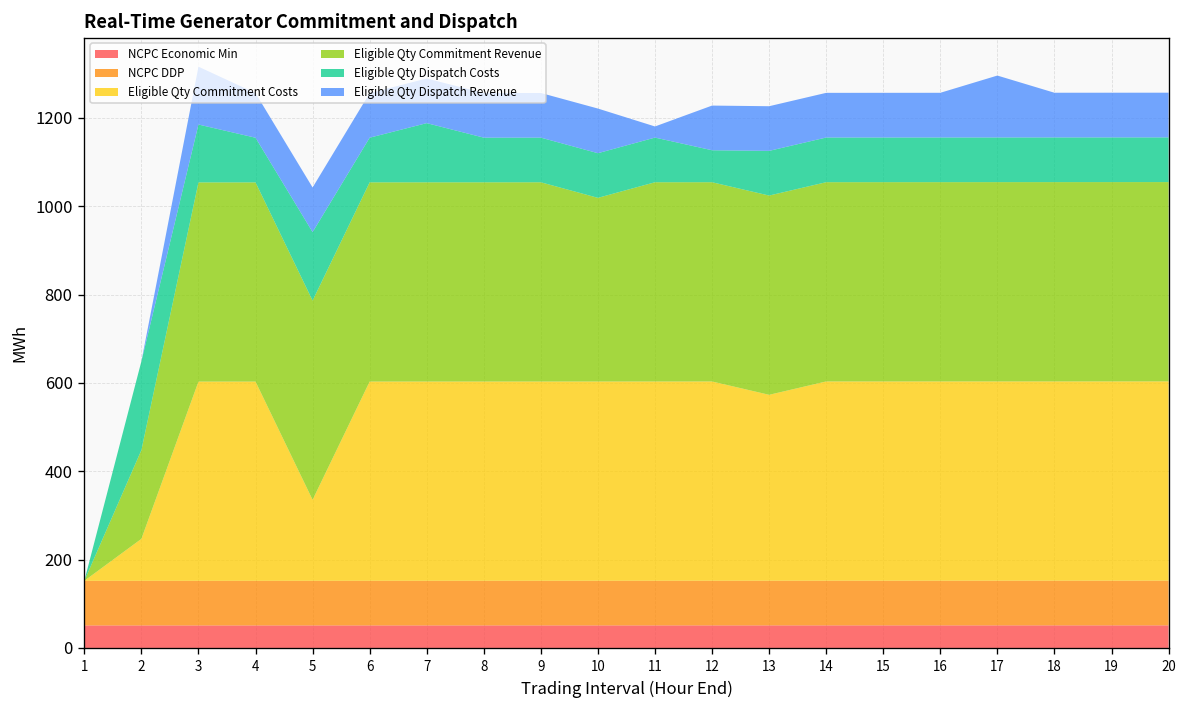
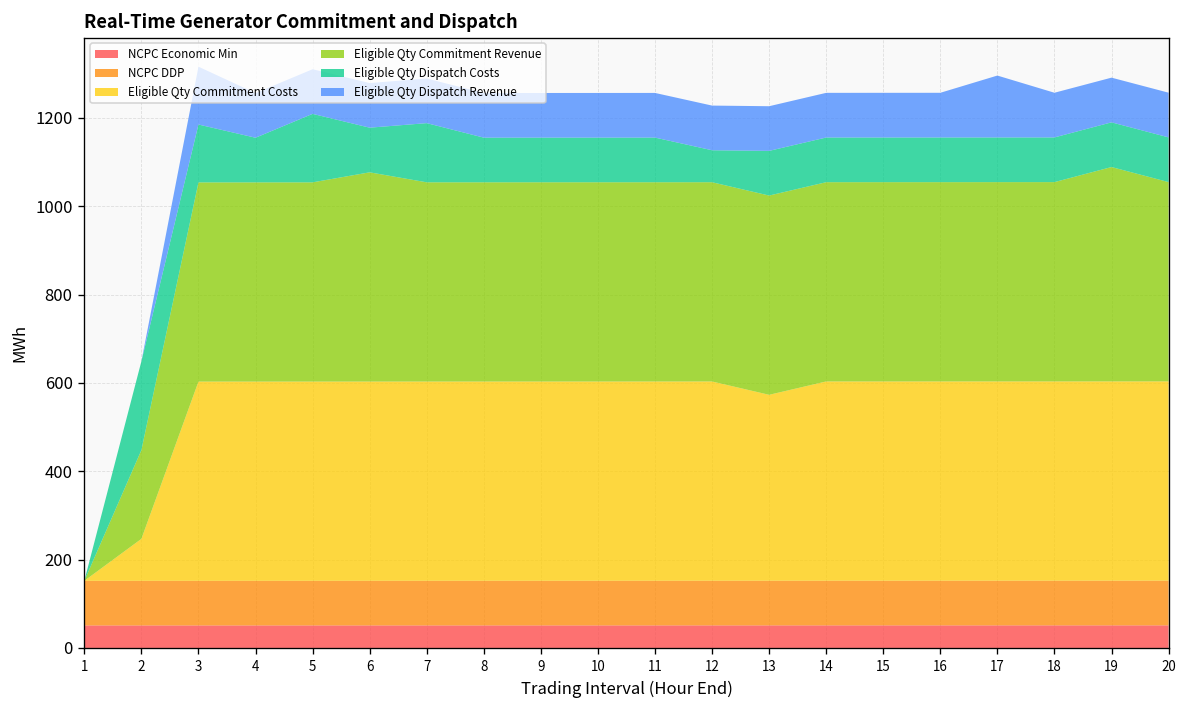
  {
    "NCPC Economic Min": {
      "1": 50,
      "2": 50,
      "3": 50,
      "4": 50,
      "5": 50,
      "6": 50,
      "7": 50,
      "8": 50,
      "9": 50,
      "10": 50,
      "11": 50,
      "12": 50,
      "13": 50,
      "14": 50,
      "15": 50,
      "16": 50,
      "17": 50,
      "18": 50,
      "19": 50,
      "20": 50
    },
    "NCPC DDP": {
      "2": 100,
      "3": 100,
      "4": 100,
      "5": 100,
      "6": 100,
      "7": 100,
      "8": 100,
      "9": 100,
      "10": 100,
      "11": 100,
      "12": 100,
      "13": 100,
      "14": 100,
      "15": 100,
      "16": 100,
      "17": 100,
      "18": 100,
      "19": 100,
      "20": 100
    },
    "Eligible Qty Commitment Costs": {
      "2": 100,
      "3": 450,
      "4": 450,
-     "5": 180,
+     "5": 450,
      "6": 450,
      "7": 450,
      "8": 450,
      "9": 450,
      "10": 450,
      "11": 450,
      "12": 450,
      "13": 420,
      "14": 450,
      "15": 450,
      "16": 450,
      "17": 450,
      "18": 450,
      "19": 450,
      "20": 450
    },
    "Eligible Qty Commitment Revenue": {
      "2": 200,
      "3": 450,
      "4": 450,
      "5": 450,
-     "6": 450,
+     "6": 470,
      "7": 450,
      "8": 450,
      "9": 450,
-     "10": 420,
+     "10": 450,
      "11": 450,
      "12": 450,
      "13": 450,
      "14": 450,
      "15": 450,
      "16": 450,
      "17": 450,
      "18": 450,
-     "19": 450,
+     "19": 490,
      "20": 450
    },
    "Eligible Qty Dispatch Costs": {
      "3": 130,
      "4": 100,
      "5": 160,
      "6": 100,
      "7": 130,
      "8": 100,
      "9": 100,
      "10": 100,
      "11": 100,
      "12": 70,
      "13": 100,
      "14": 100,
      "15": 100,
      "16": 100,
      "17": 100,
      "18": 100,
      "19": 100,
      "20": 100
    },
    "Eligible Qty Dispatch Revenue": {
      "10": 100,
-     "11": 30,
+     "11": 100,
      "12": 100,
      "13": 100,
      "14": 100,
      "15": 100,
      "16": 100,
      "17": 140,
      "18": 100,
      "19": 100,
      "20": 100
    }
  }
